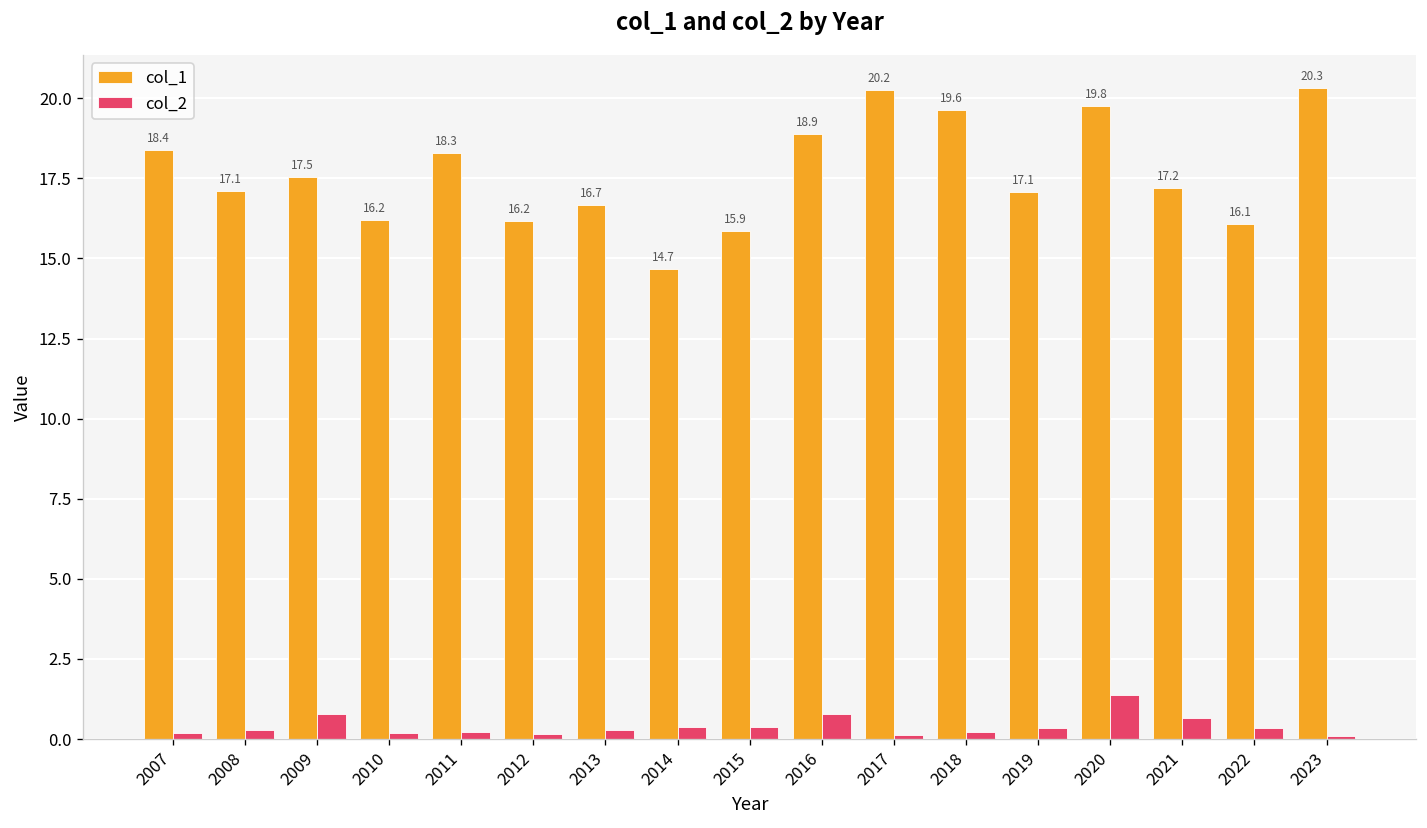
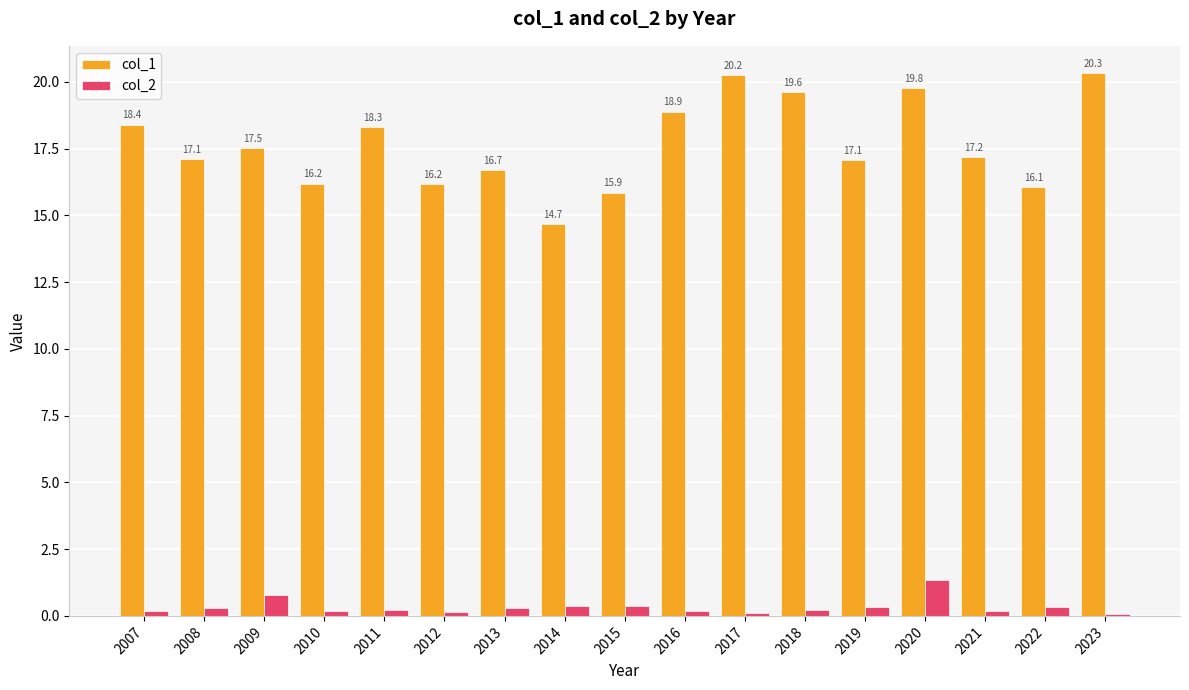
  {
    "col_1": {
      "2007": 18.4,
      "2008": 17.1,
      "2009": 17.5,
      "2010": 16.2,
      "2011": 18.3,
      "2012": 16.2,
      "2013": 16.7,
      "2014": 14.7,
      "2015": 15.9,
      "2016": 18.9,
      "2017": 20.2,
      "2018": 19.6,
      "2019": 17.1,
      "2020": 19.8,
      "2021": 17.2,
      "2022": 16.1,
      "2023": 20.3
    },
    "col_2": {
      "2007": 0.2,
      "2008": 0.3,
      "2009": 0.8,
      "2010": 0.2,
      "2011": 0.2,
      "2012": 0.2,
      "2013": 0.3,
      "2014": 0.4,
      "2015": 0.4,
-     "2016": 0.8,
+     "2016": 0.2,
      "2017": 0.1,
      "2018": 0.2,
      "2019": 0.3,
      "2020": 1.4,
-     "2021": 0.7,
+     "2021": 0.2,
      "2022": 0.3
    }
  }
